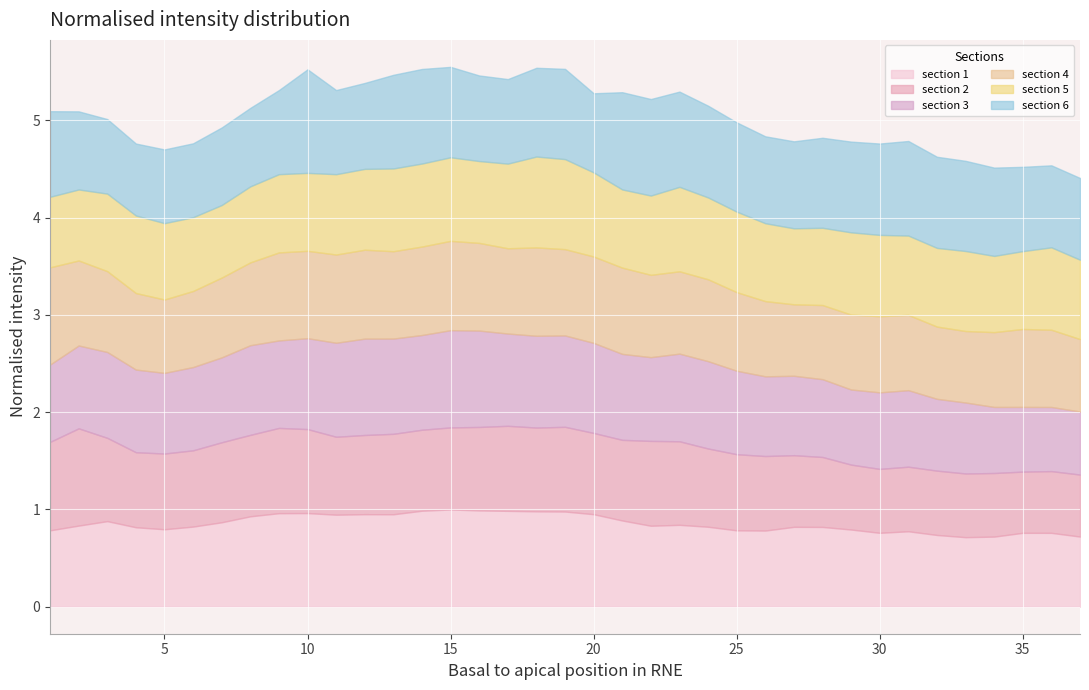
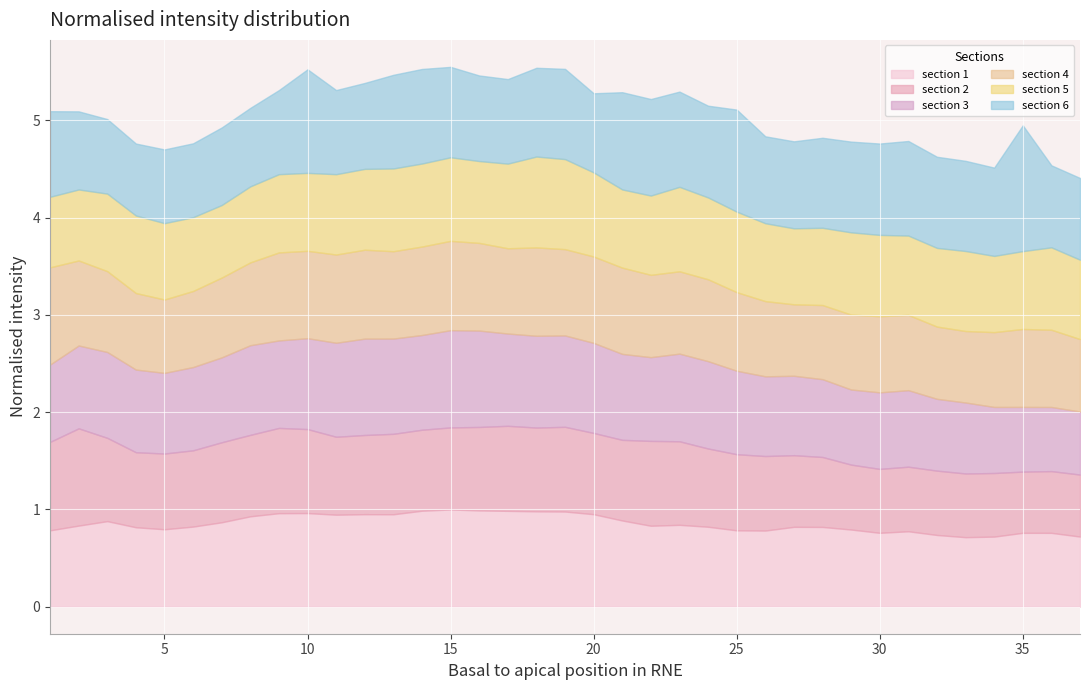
  {
    "section 6": {
      "5": 0.8,
      "10": 1.1,
      "15": 0.9,
      "20": 0.8,
-     "25": 0.9,
+     "25": 1.0,
      "30": 0.9,
-     "35": 0.9
+     "35": 1.3
    }
  }
